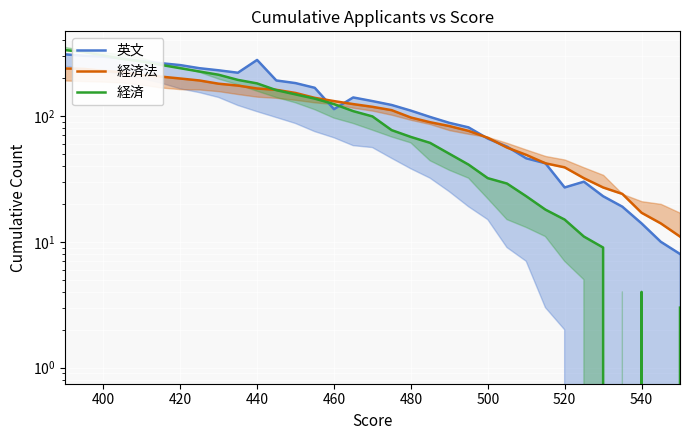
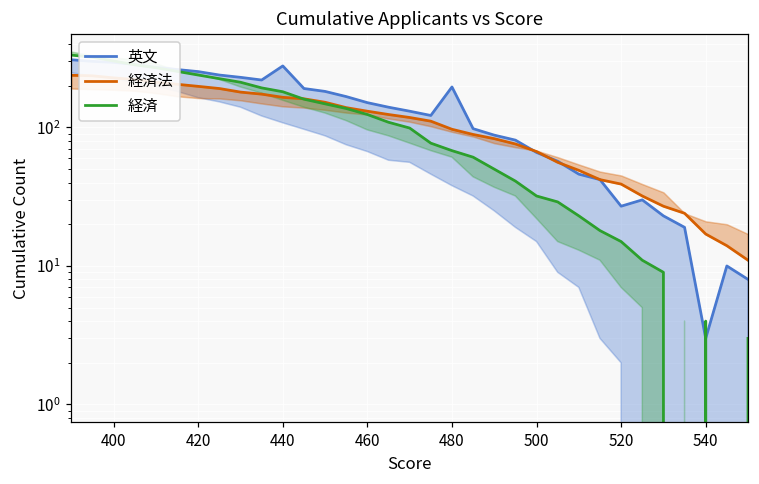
  {
    "英文": {
      "440": 280,
-     "460": 110,
-     "480": 110,
+     "460": 150,
+     "480": 200,
      "520": 27,
-     "540": 14
+     "540": 3
    }
  }
